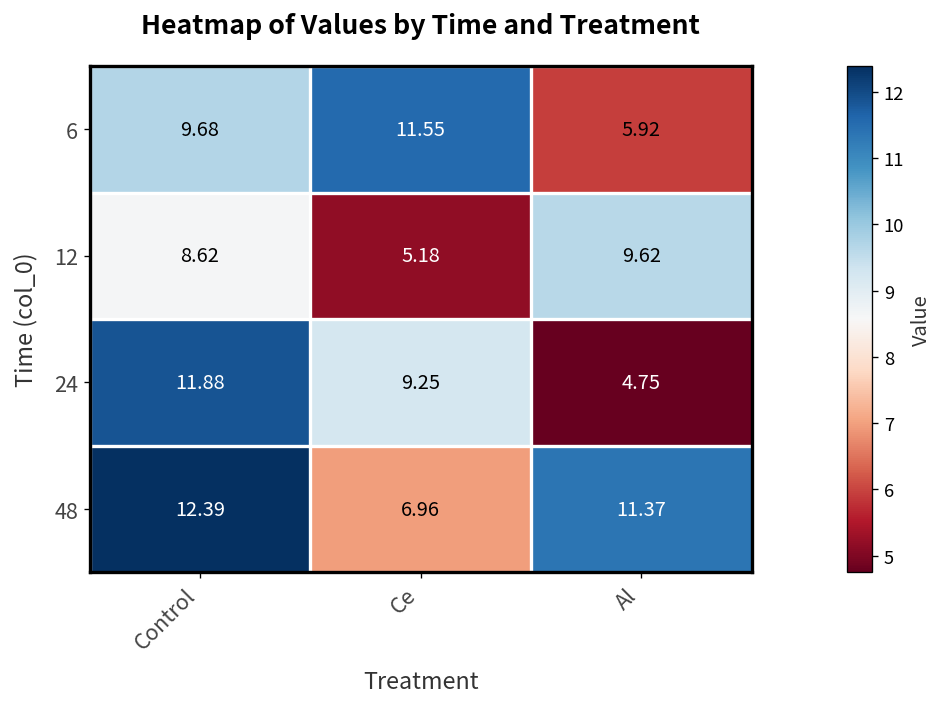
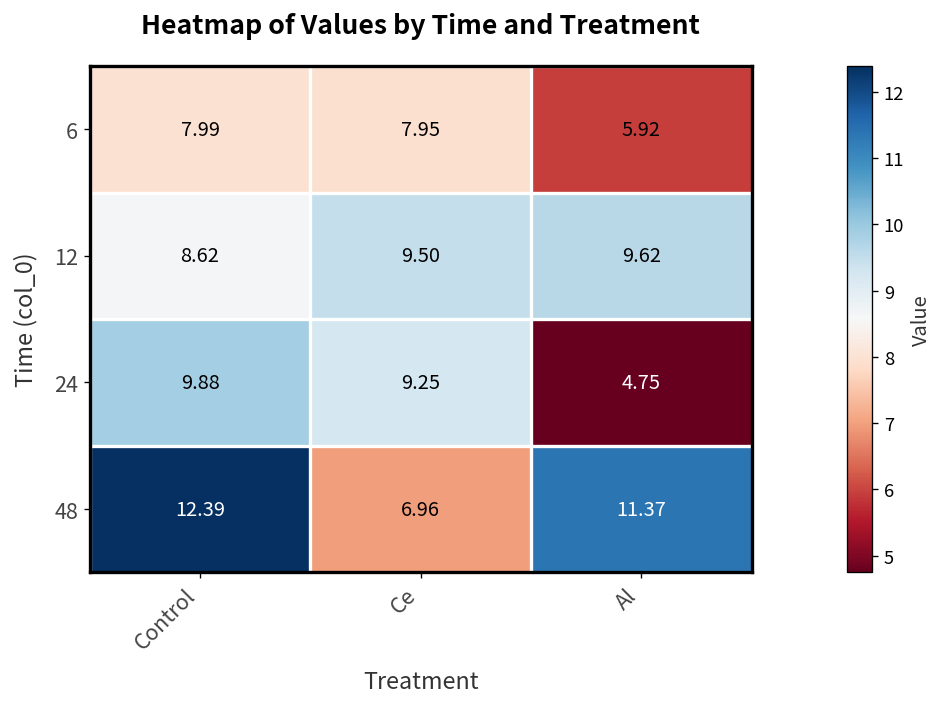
  {
    "6": {
-     "Control": 9.68,
-     "Ce": 11.55,
+     "Control": 7.99,
+     "Ce": 7.95,
      "Al": 5.92
    },
    "12": {
      "Control": 8.62,
-     "Ce": 5.18,
+     "Ce": 9.50,
      "Al": 9.62
    },
    "24": {
-     "Control": 11.88,
+     "Control": 9.88,
      "Ce": 9.25,
      "Al": 4.75
    },
    "48": {
      "Control": 12.39,
      "Ce": 6.96,
      "Al": 11.37
    }
  }
